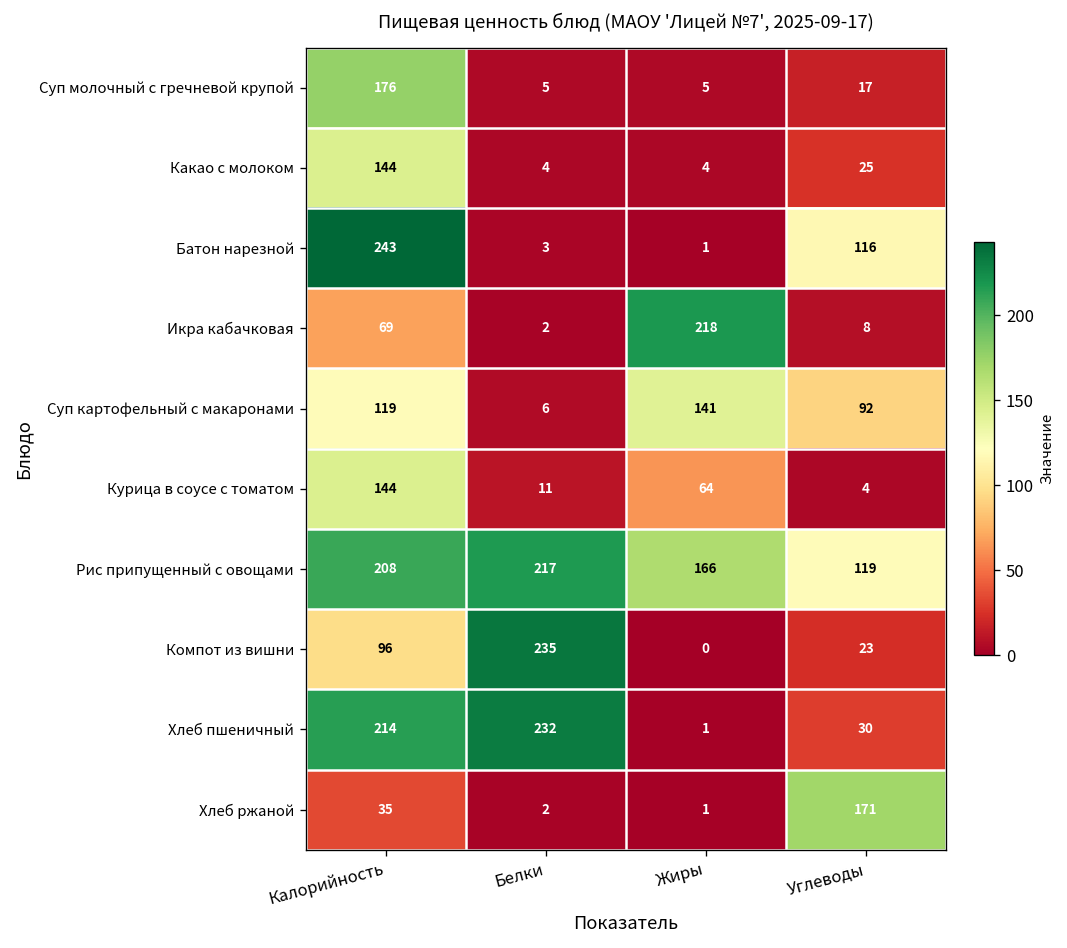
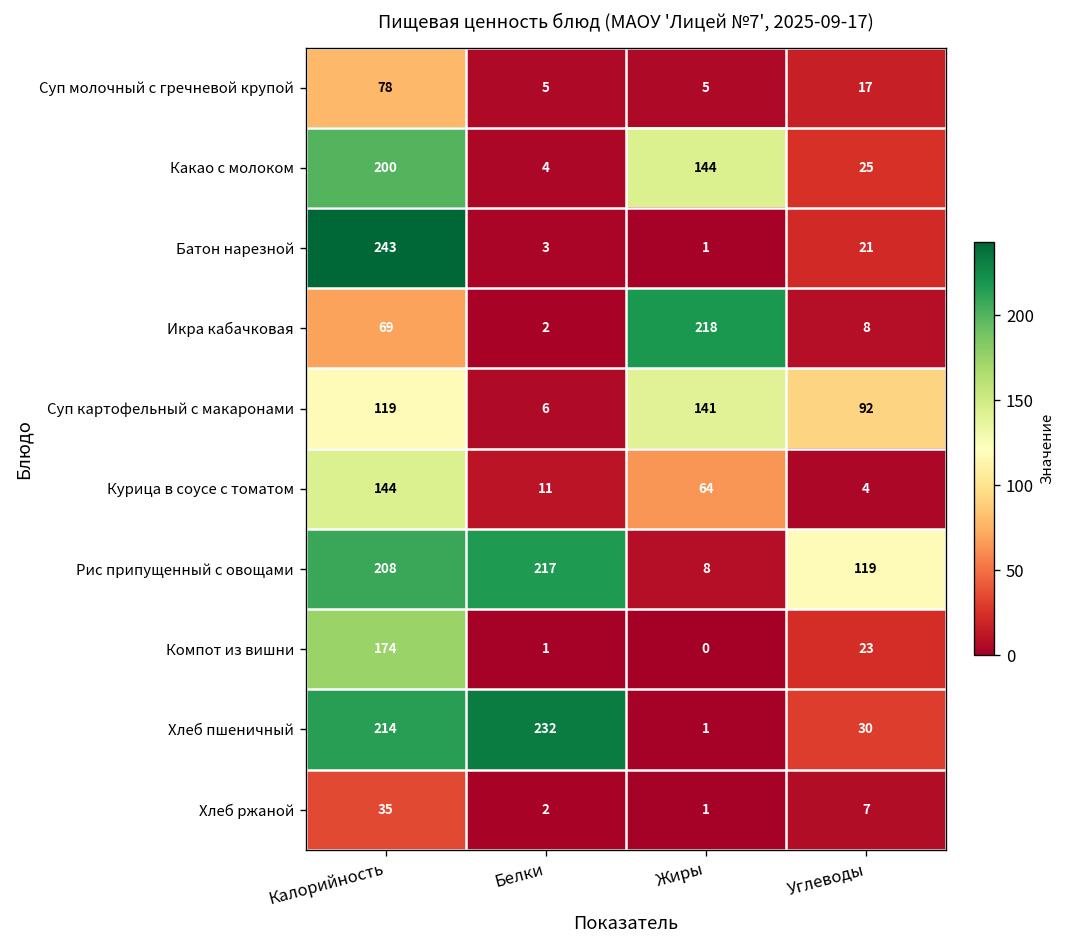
  {
    "Суп молочный с гречневой крупой": {
-     "Калорийность": 176,
+     "Калорийность": 78,
      "Белки": 5,
      "Жиры": 5,
      "Углеводы": 17
    },
    "Какао с молоком": {
-     "Калорийность": 144,
+     "Калорийность": 200,
      "Белки": 4,
-     "Жиры": 4,
+     "Жиры": 144,
      "Углеводы": 25
    },
    "Батон нарезной": {
      "Калорийность": 243,
      "Белки": 3,
      "Жиры": 1,
-     "Углеводы": 116
+     "Углеводы": 21
    },
    "Икра кабачковая": {
      "Калорийность": 69,
      "Белки": 2,
      "Жиры": 218,
      "Углеводы": 8
    },
    "Суп картофельный с макаронами": {
      "Калорийность": 119,
      "Белки": 6,
      "Жиры": 141,
      "Углеводы": 92
    },
    "Курица в соусе с томатом": {
      "Калорийность": 144,
      "Белки": 11,
      "Жиры": 64,
      "Углеводы": 4
    },
    "Рис припущенный с овощами": {
      "Калорийность": 208,
      "Белки": 217,
-     "Жиры": 166,
+     "Жиры": 8,
      "Углеводы": 119
    },
    "Компот из вишни": {
-     "Калорийность": 96,
-     "Белки": 235,
+     "Калорийность": 174,
+     "Белки": 1,
      "Жиры": 0,
      "Углеводы": 23
    },
    "Хлеб пшеничный": {
      "Калорийность": 214,
      "Белки": 232,
      "Жиры": 1,
      "Углеводы": 30
    },
    "Хлеб ржаной": {
      "Калорийность": 35,
      "Белки": 2,
      "Жиры": 1,
-     "Углеводы": 171
+     "Углеводы": 7
    }
  }
